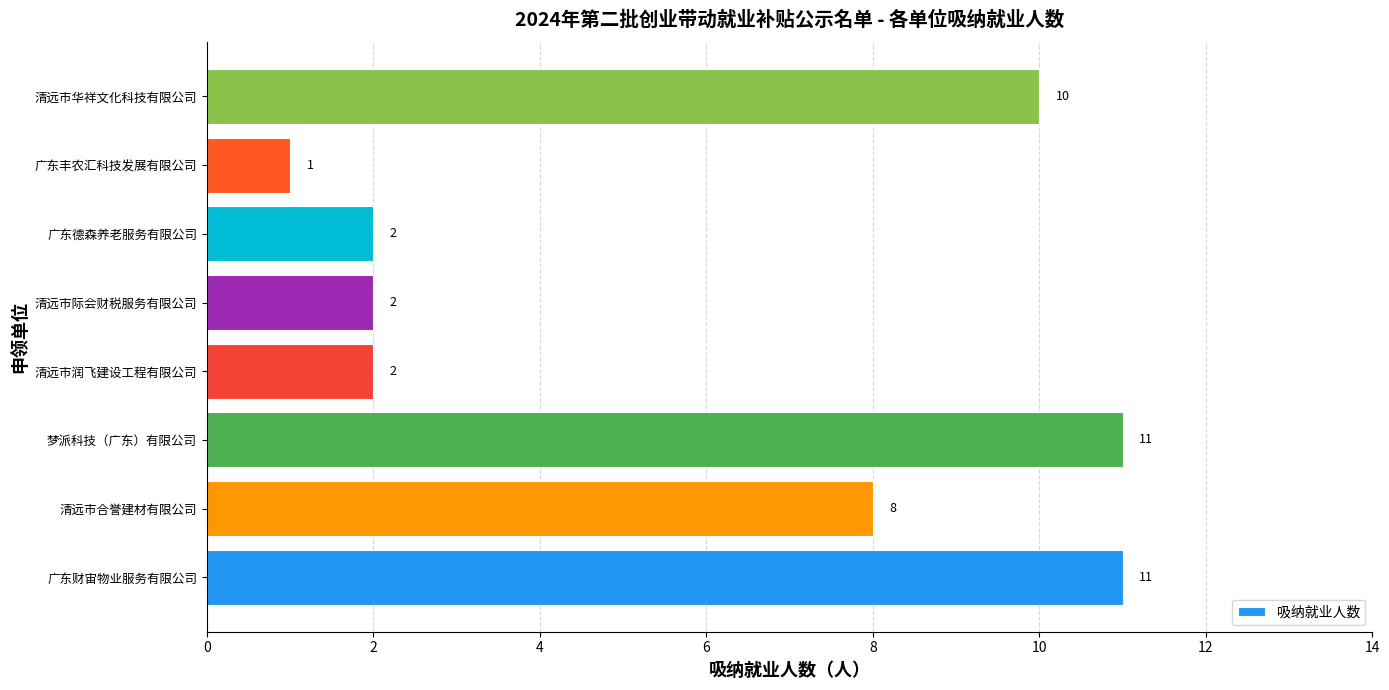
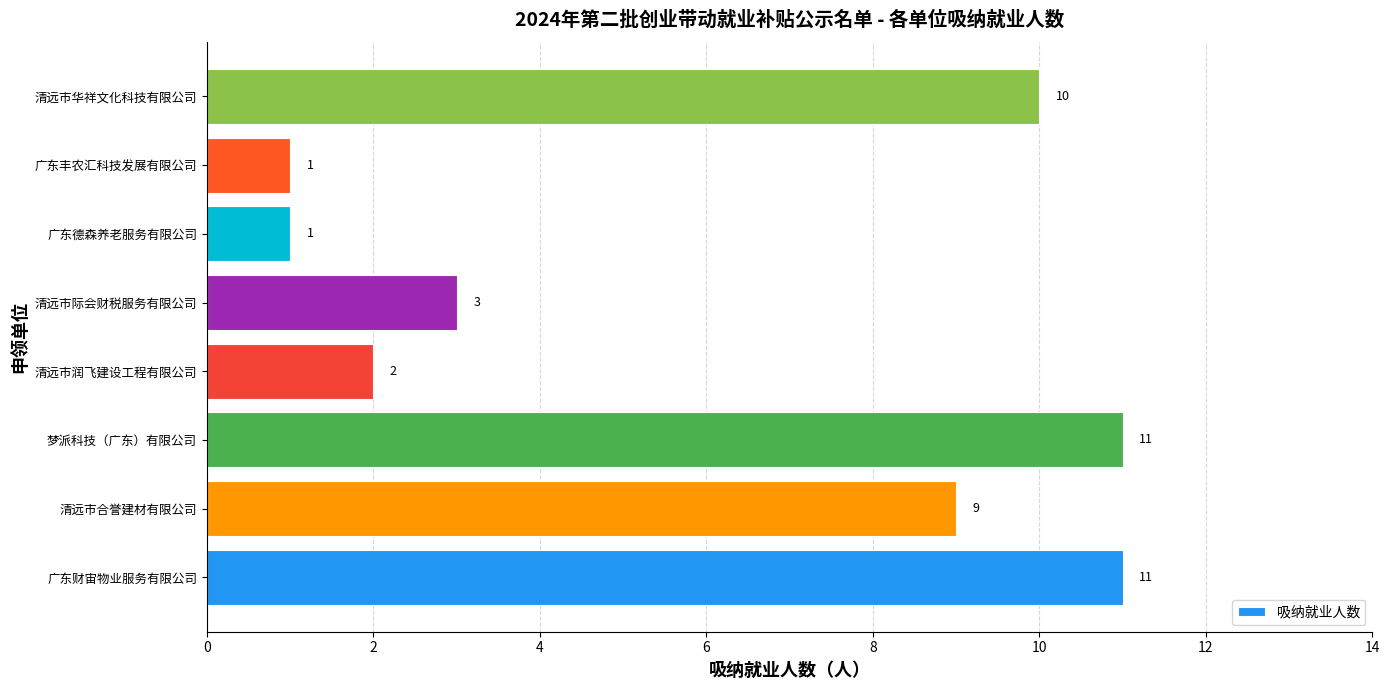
  {
    "清远市华祥文化科技有限公司": 10,
    "广东丰农汇科技发展有限公司": 1,
-   "广东德森养老服务有限公司": 2,
-   "清远市际会财税服务有限公司": 2,
+   "广东德森养老服务有限公司": 1,
+   "清远市际会财税服务有限公司": 3,
    "清远市润飞建设工程有限公司": 2,
    "梦派科技（广东）有限公司": 11,
-   "清远市合誉建材有限公司": 8,
+   "清远市合誉建材有限公司": 9,
    "广东财宙物业服务有限公司": 11
  }
